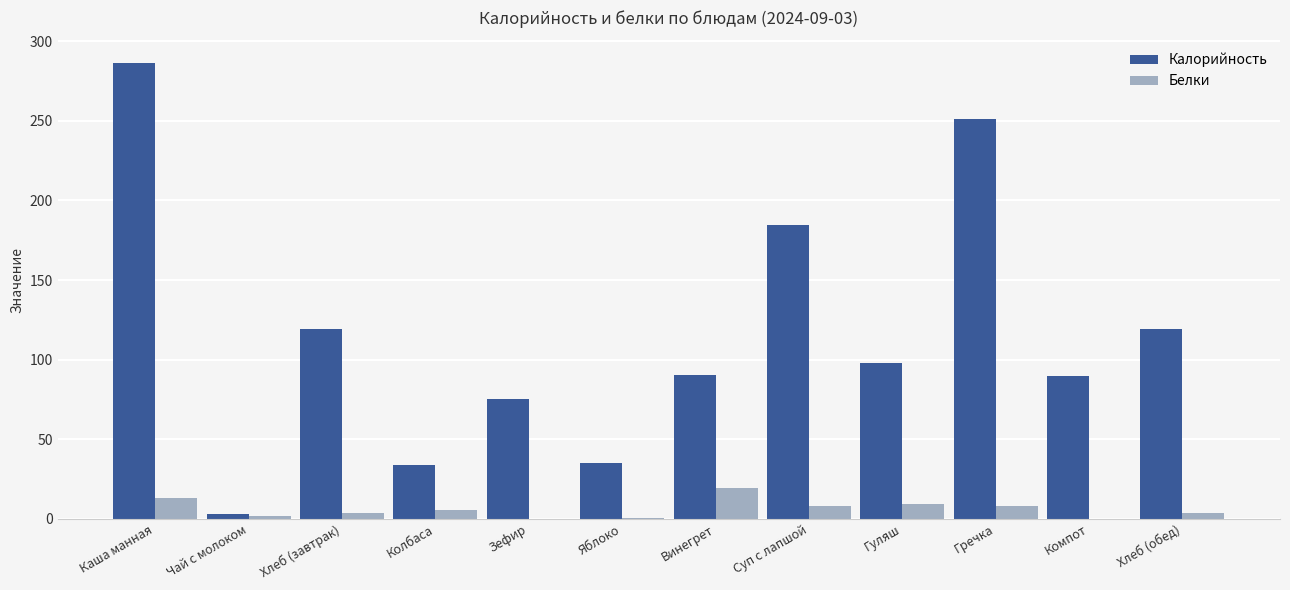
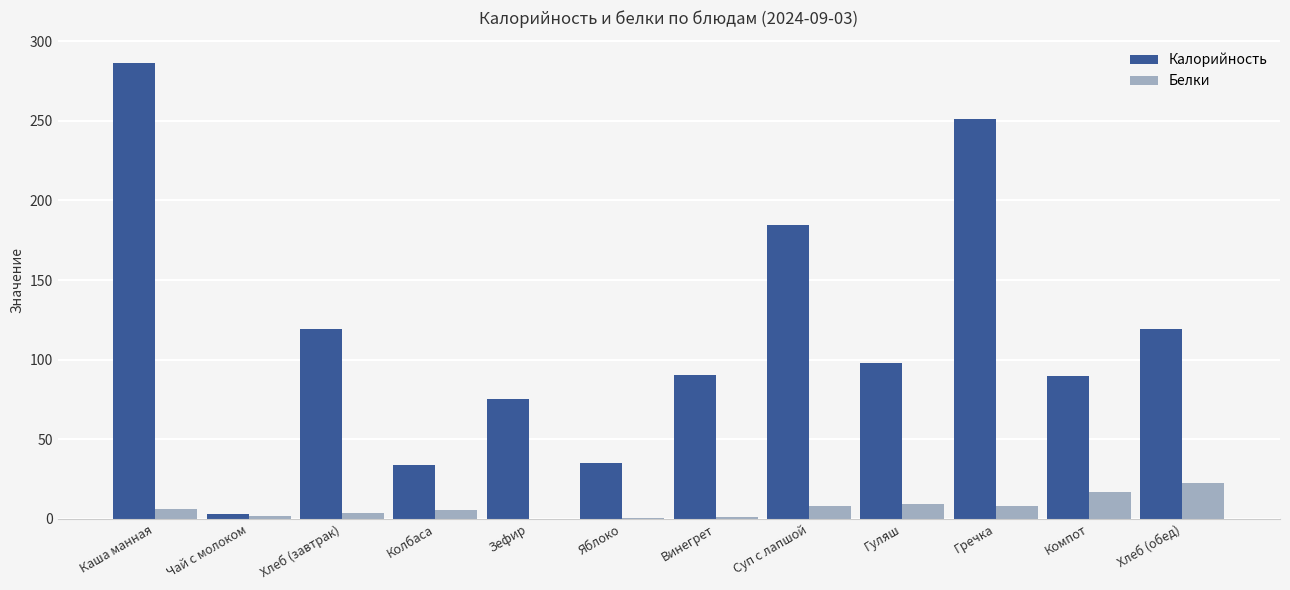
  {
    "Калорийность": {
      "Каша манная": 286,
      "Чай с молоком": 3,
      "Хлеб (завтрак)": 119,
      "Колбаса": 34,
      "Зефир": 75,
      "Яблоко": 35,
      "Винегрет": 90,
      "Суп с лапшой": 185,
      "Гуляш": 98,
      "Гречка": 251,
      "Компот": 90,
      "Хлеб (обед)": 119
    },
    "Белки": {
-     "Каша манная": 13,
+     "Каша манная": 6,
      "Хлеб (завтрак)": 3,
      "Колбаса": 5,
-     "Винегрет": 19,
+     "Винегрет": 1,
      "Суп с лапшой": 8,
      "Гуляш": 9,
      "Гречка": 8,
-     "Компот": 0,
-     "Хлеб (обед)": 3
+     "Компот": 17,
+     "Хлеб (обед)": 23
    }
  }
